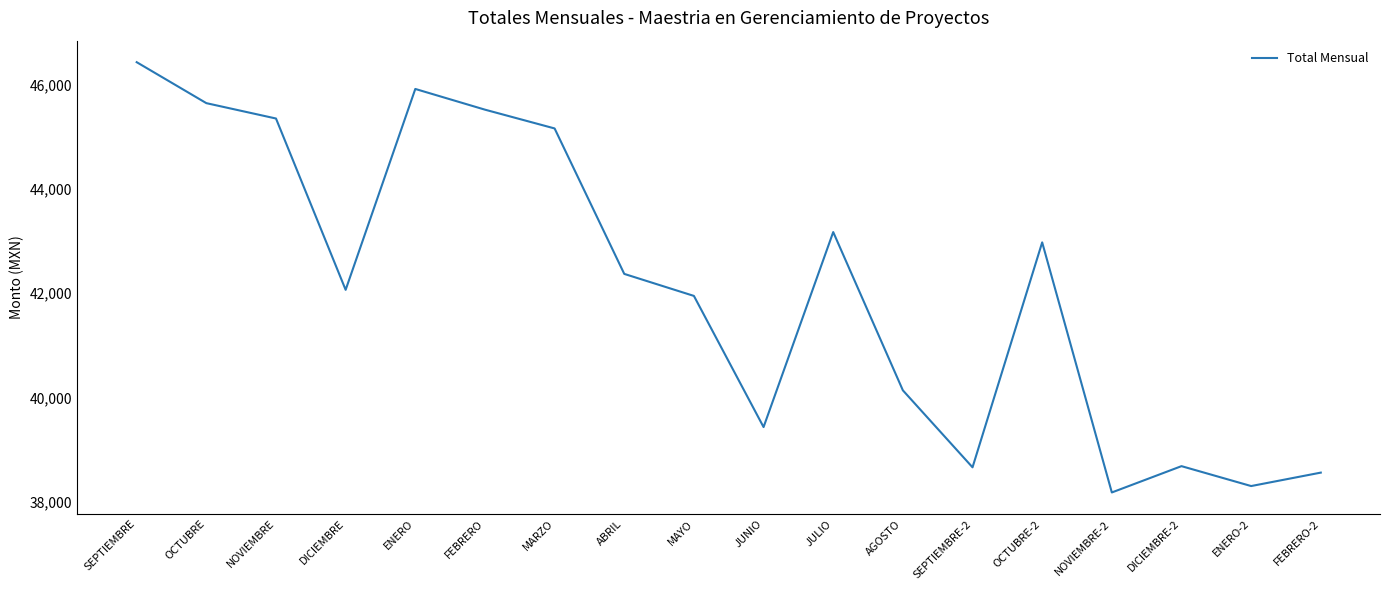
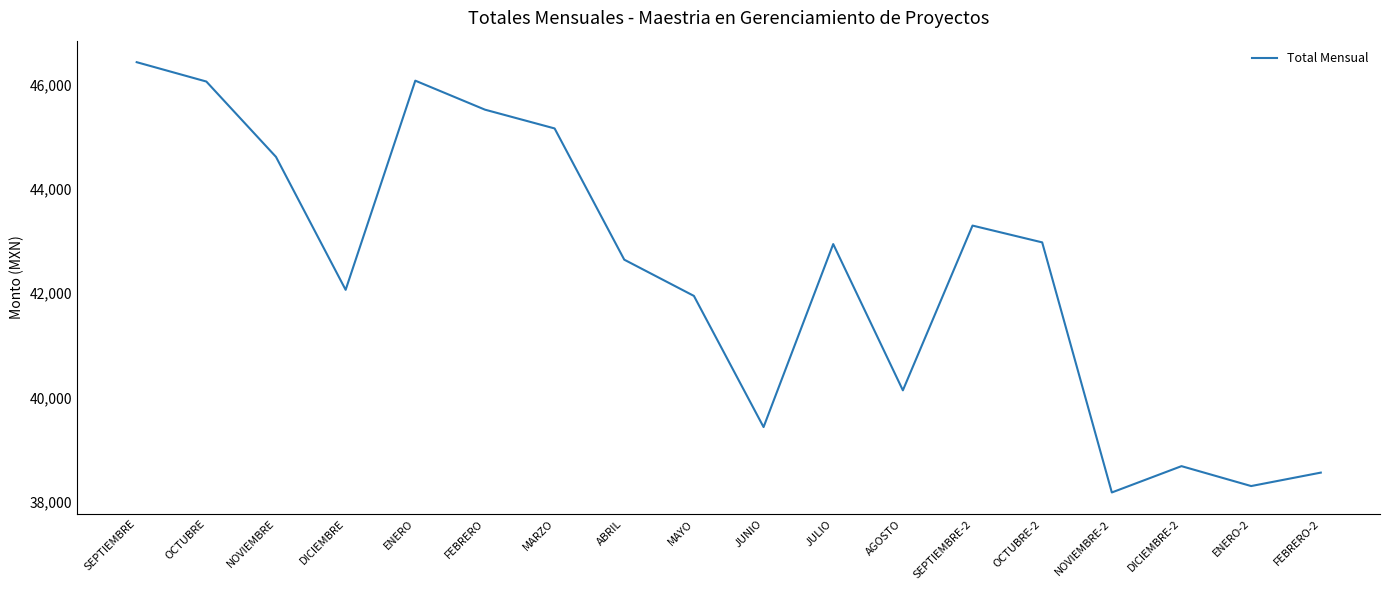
  {
    "SEPTIEMBRE": "46,400",
-   "OCTUBRE": "45,600",
-   "NOVIEMBRE": "45,400",
+   "OCTUBRE": "46,100",
+   "NOVIEMBRE": "44,600",
    "DICIEMBRE": "42,100",
-   "ENERO": "45,900",
+   "ENERO": "46,100",
    "FEBRERO": "45,500",
    "MARZO": "45,200",
-   "ABRIL": "42,400",
+   "ABRIL": "42,600",
    "MAYO": "41,900",
    "JUNIO": "39,400",
-   "JULIO": "43,200",
+   "JULIO": "42,900",
    "AGOSTO": "40,100",
-   "SEPTIEMBRE-2": "38,700",
+   "SEPTIEMBRE-2": "43,300",
    "OCTUBRE-2": "43,000",
    "NOVIEMBRE-2": "38,200",
    "DICIEMBRE-2": "38,700",
    "ENERO-2": "38,300",
    "FEBRERO-2": "38,600"
  }
